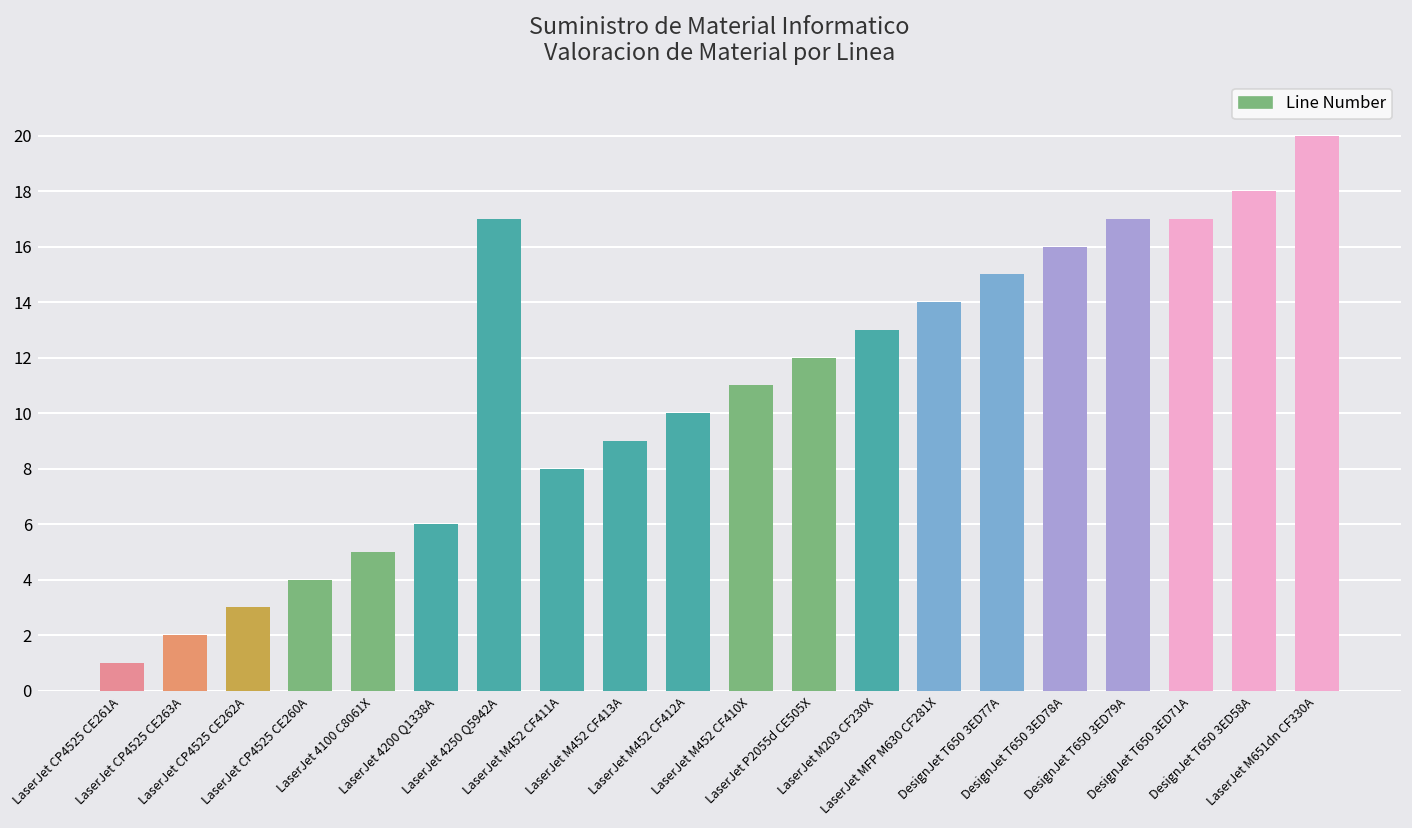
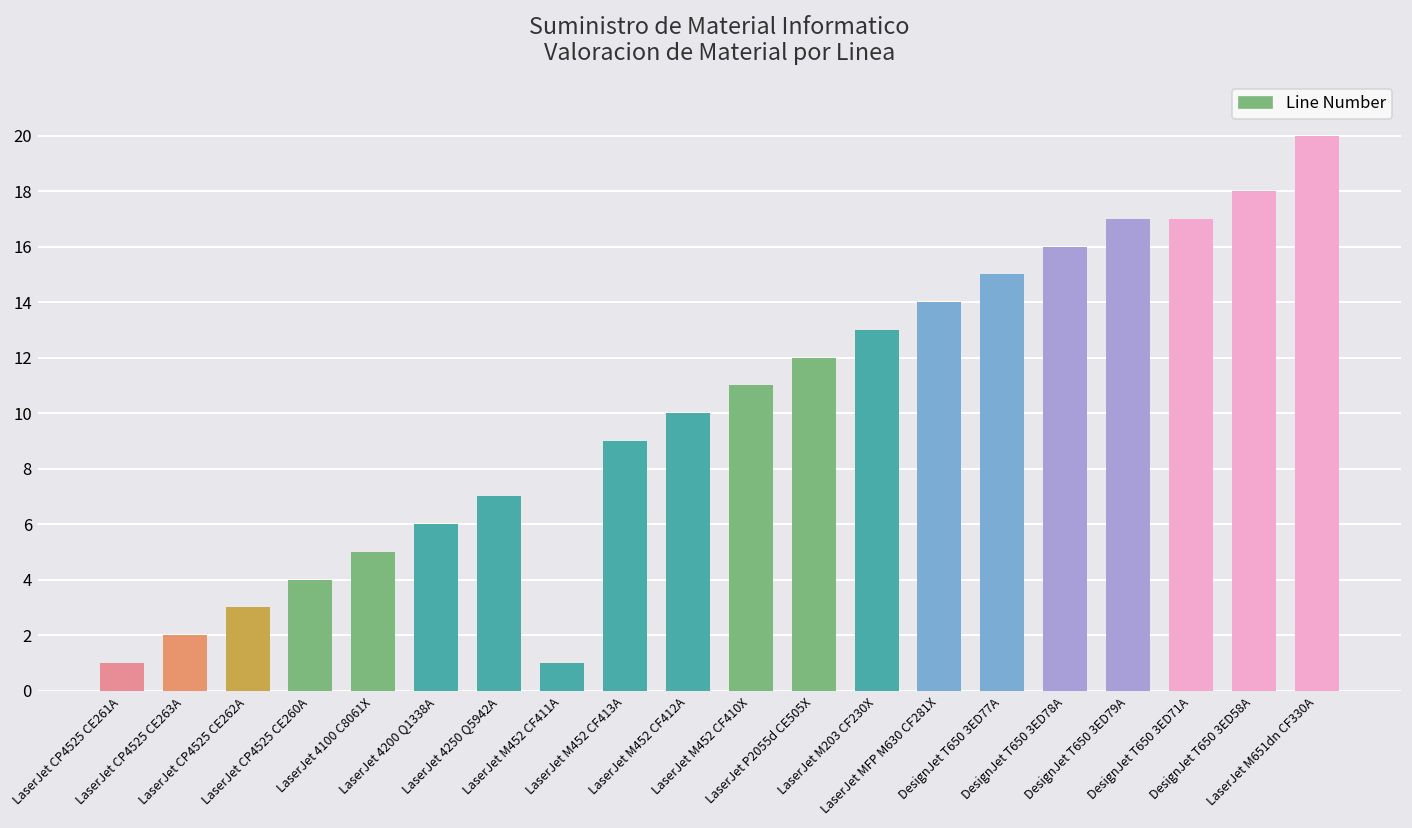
  {
    "LaserJet CP4525 CE261A": 1,
    "LaserJet CP4525 CE263A": 2,
    "LaserJet CP4525 CE262A": 3,
    "LaserJet CP4525 CE260A": 4,
    "LaserJet 4100 C8061X": 5,
    "LaserJet 4200 Q1338A": 6,
-   "LaserJet 4250 Q5942A": 17,
-   "LaserJet M452 CF411A": 8,
+   "LaserJet 4250 Q5942A": 7,
+   "LaserJet M452 CF411A": 1,
    "LaserJet M452 CF413A": 9,
    "LaserJet M452 CF412A": 10,
    "LaserJet M452 CF410X": 11,
    "LaserJet P2055d CE505X": 12,
    "LaserJet M203 CF230X": 13,
    "LaserJet MFP M630 CF281X": 14,
    "DesignJet T650 3ED77A": 15,
    "DesignJet T650 3ED78A": 16,
    "DesignJet T650 3ED79A": 17,
    "DesignJet T650 3ED71A": 17,
    "DesignJet T650 3ED58A": 18,
    "LaserJet M651dn CF330A": 20
  }
